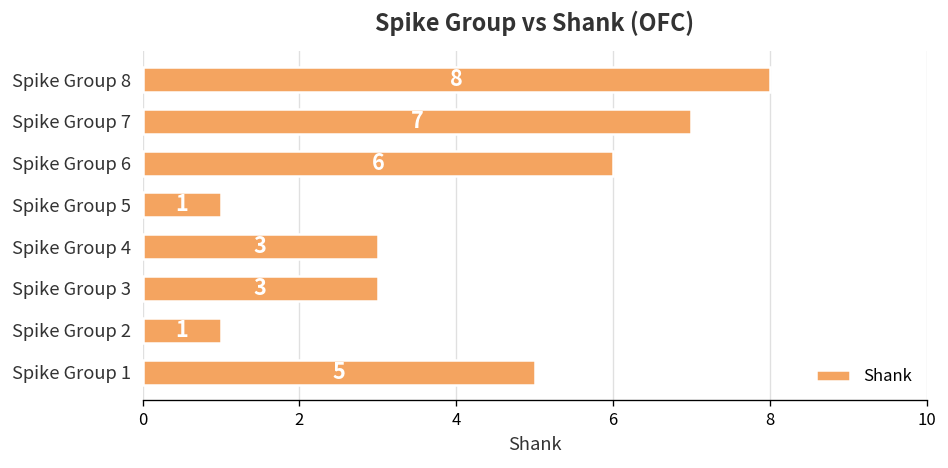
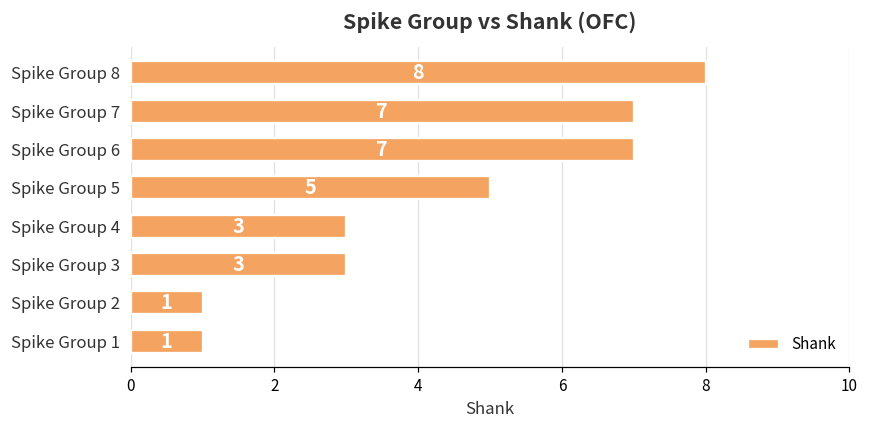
  {
    "Spike Group 8": 8,
    "Spike Group 7": 7,
-   "Spike Group 6": 6,
-   "Spike Group 5": 1,
+   "Spike Group 6": 7,
+   "Spike Group 5": 5,
    "Spike Group 4": 3,
    "Spike Group 3": 3,
    "Spike Group 2": 1,
-   "Spike Group 1": 5
+   "Spike Group 1": 1
  }
